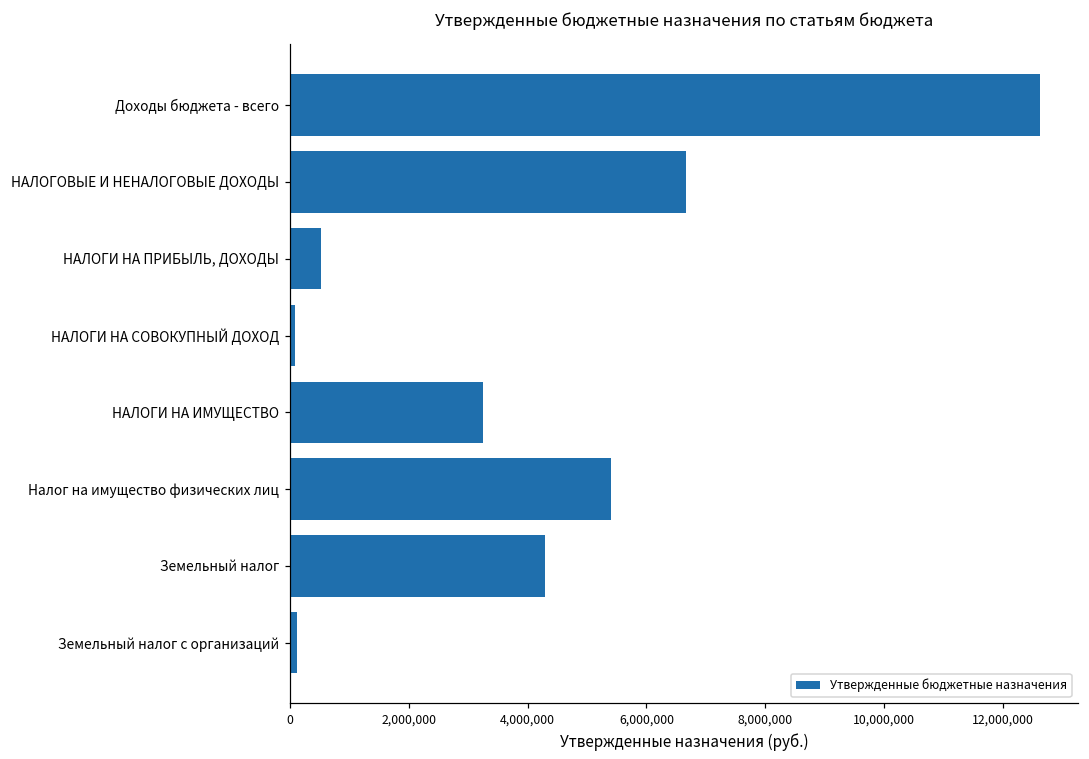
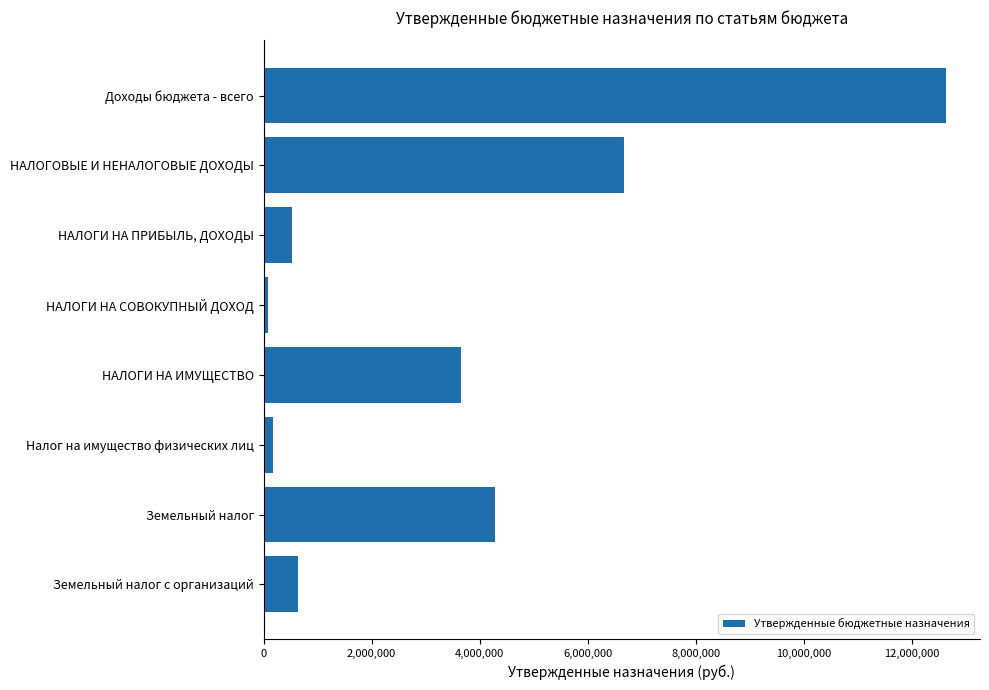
  {
    "Доходы бюджета - всего": "12,600,000",
    "НАЛОГОВЫЕ И НЕНАЛОГОВЫЕ ДОХОДЫ": "6,700,000",
    "НАЛОГИ НА ПРИБЫЛЬ, ДОХОДЫ": "500,000",
    "НАЛОГИ НА СОВОКУПНЫЙ ДОХОД": "100,000",
-   "НАЛОГИ НА ИМУЩЕСТВО": "3,300,000",
-   "Налог на имущество физических лиц": "5,400,000",
+   "НАЛОГИ НА ИМУЩЕСТВО": "3,700,000",
+   "Налог на имущество физических лиц": "200,000",
    "Земельный налог": "4,300,000",
-   "Земельный налог с организаций": "100,000"
+   "Земельный налог с организаций": "600,000"
  }
